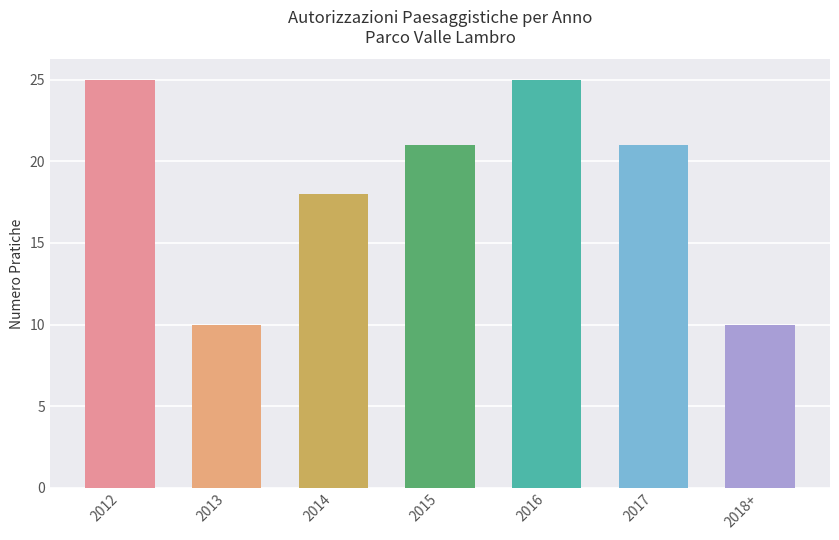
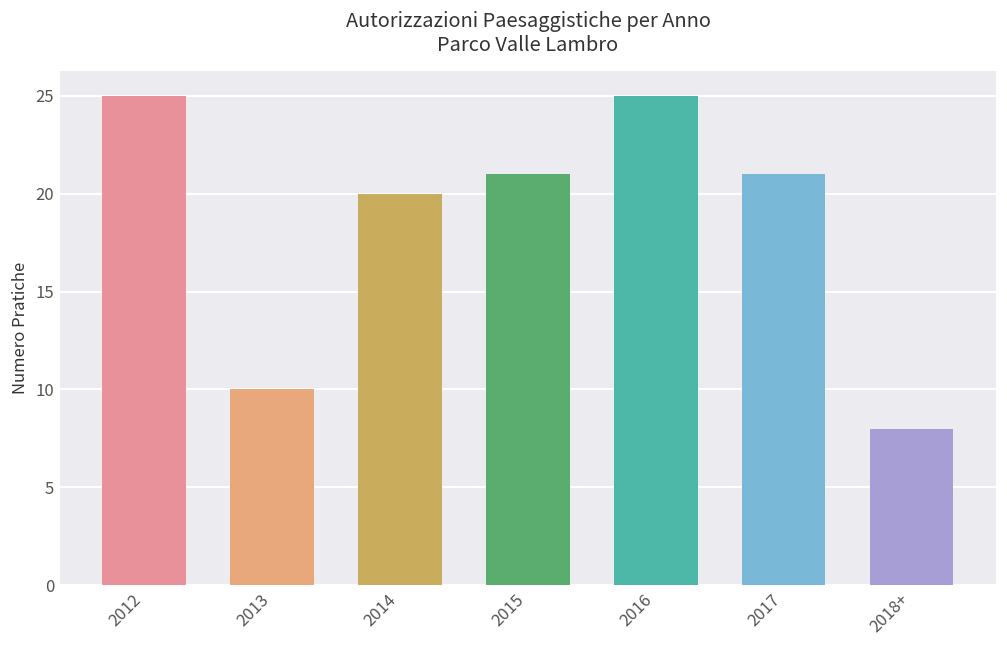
  {
    "2012": 25,
    "2013": 10,
-   "2014": 18,
+   "2014": 20,
    "2015": 21,
    "2016": 25,
    "2017": 21,
-   "2018+": 10
+   "2018+": 8
  }
